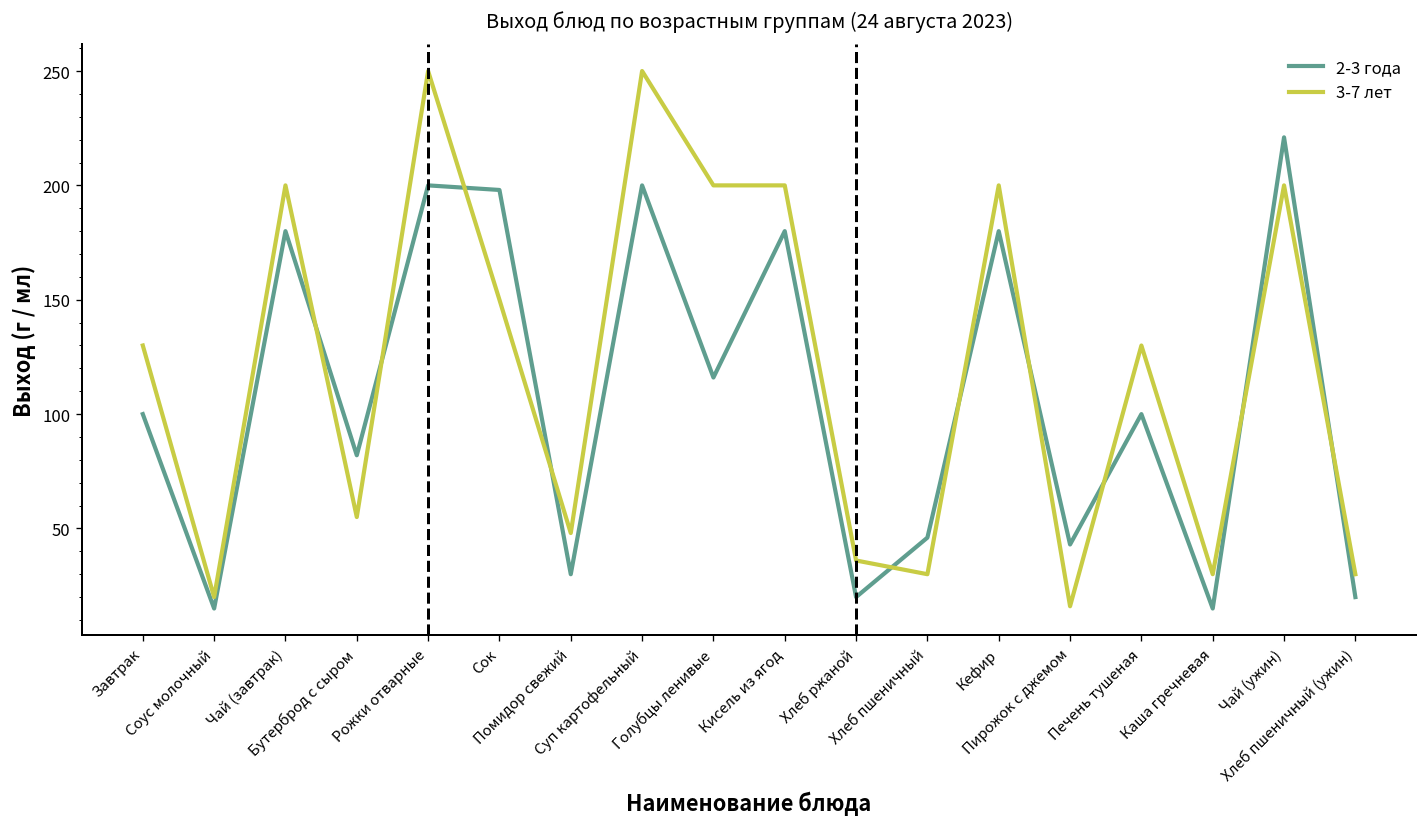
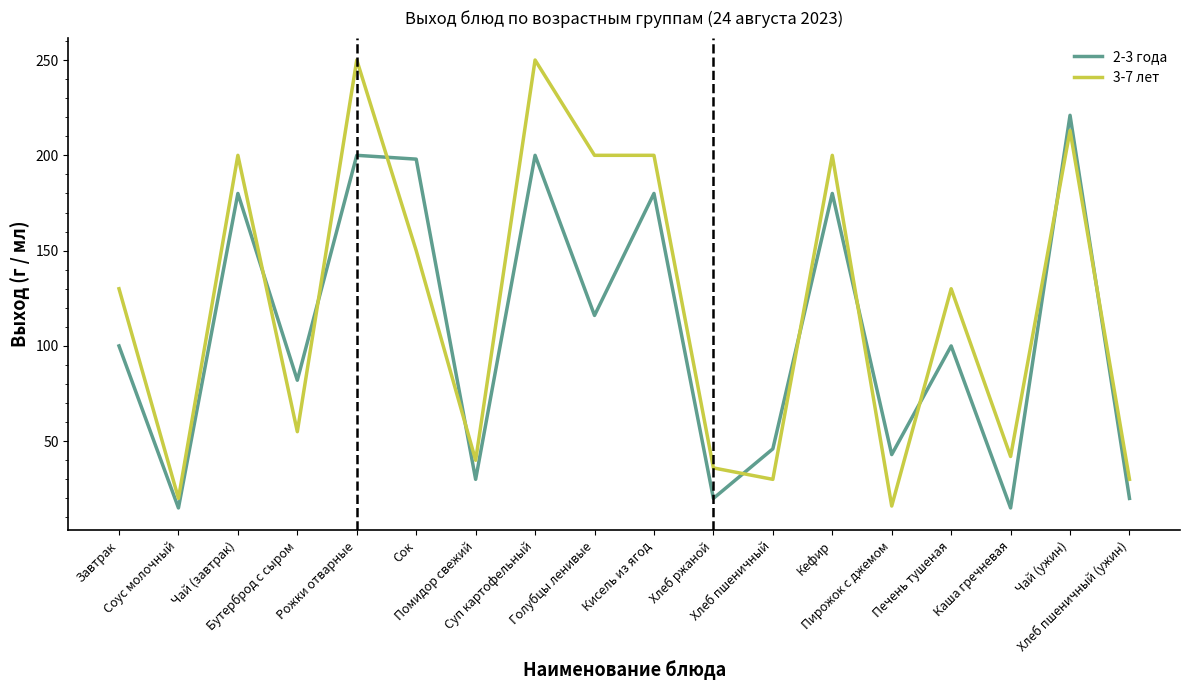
  {
    "2-3 года": {
      "Завтрак": 100,
      "Соус молочный": 15,
      "Чай (завтрак)": 180,
      "Бутерброд с сыром": 82,
      "Рожки отварные": 200,
      "Сок": 198,
      "Помидор свежий": 30,
      "Суп картофельный": 200,
      "Голубцы ленивые": 116,
      "Кисель из ягод": 180,
      "Хлеб ржаной": 20,
      "Хлеб пшеничный": 46,
      "Кефир": 180,
      "Пирожок с джемом": 43,
      "Печень тушеная": 100,
      "Каша гречневая": 15,
      "Чай (ужин)": 221,
      "Хлеб пшеничный (ужин)": 20
    },
    "3-7 лет": {
      "Завтрак": 130,
      "Соус молочный": 20,
      "Чай (завтрак)": 200,
      "Бутерброд с сыром": 55,
      "Рожки отварные": 250,
      "Сок": 150,
-     "Помидор свежий": 48,
+     "Помидор свежий": 40,
      "Суп картофельный": 250,
      "Голубцы ленивые": 200,
      "Кисель из ягод": 200,
      "Хлеб ржаной": 36,
      "Хлеб пшеничный": 30,
      "Кефир": 200,
      "Пирожок с джемом": 16,
      "Печень тушеная": 130,
-     "Каша гречневая": 30,
-     "Чай (ужин)": 200,
+     "Каша гречневая": 42,
+     "Чай (ужин)": 213,
      "Хлеб пшеничный (ужин)": 30
    }
  }
